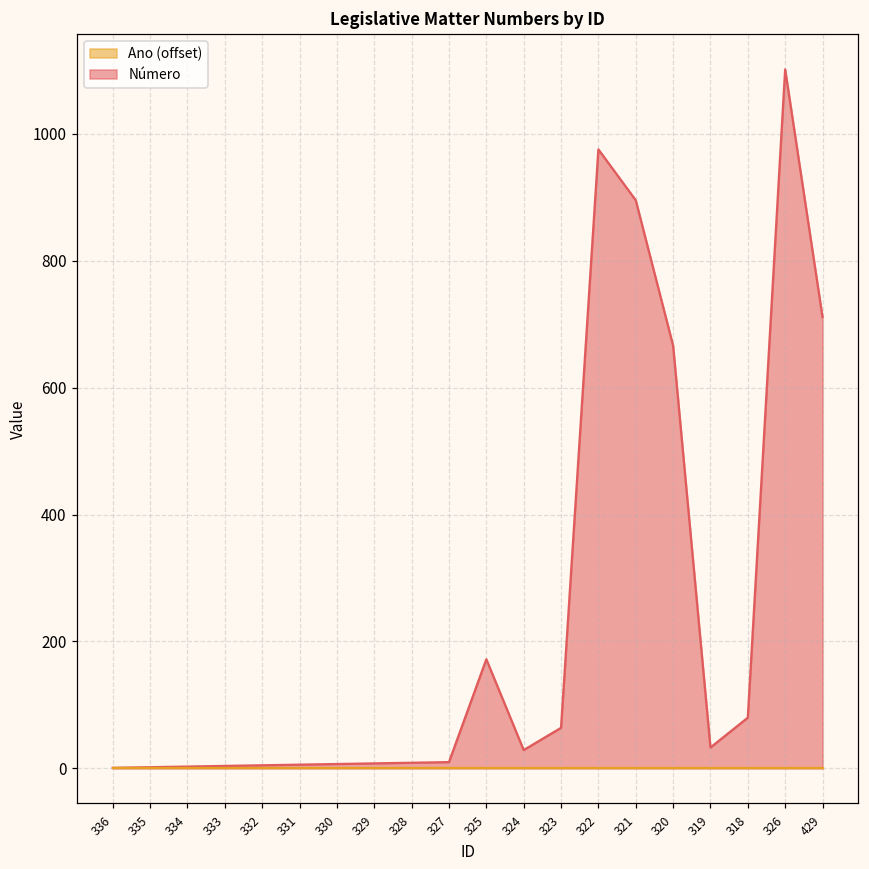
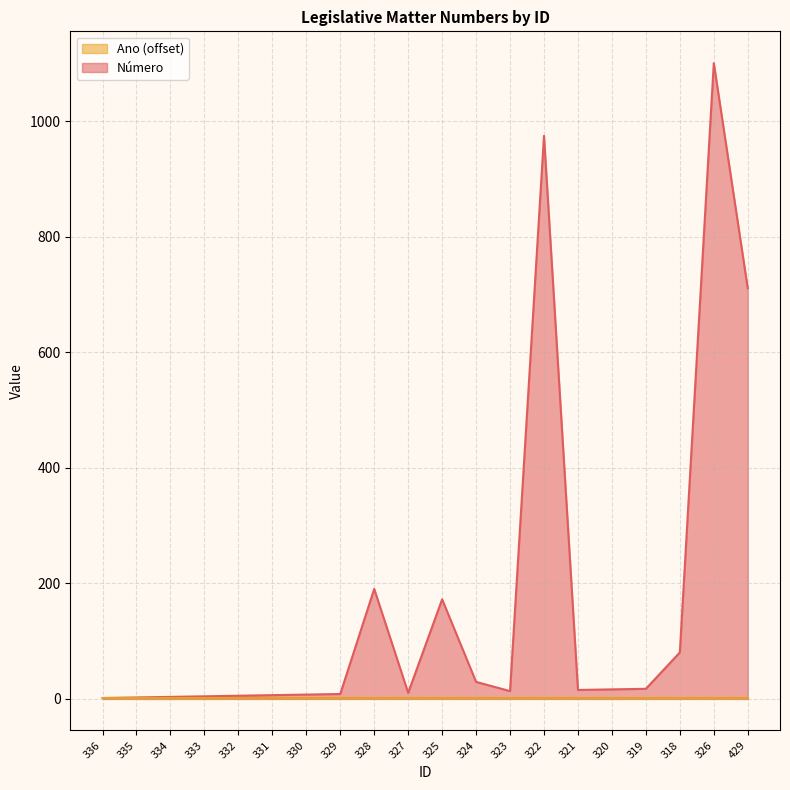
  {
    "Número": {
      "331": 10,
      "330": 10,
      "329": 10,
-     "328": 10,
+     "328": 190,
      "327": 10,
      "325": 170,
      "324": 30,
-     "323": 60,
+     "323": 10,
      "322": 980,
-     "321": 900,
-     "320": 670,
-     "319": 30,
+     "321": 20,
+     "320": 20,
+     "319": 20,
      "318": 80,
      "326": 1100,
      "429": 710
    },
    "Ano (offset)": {
      "331": 0,
      "330": 0,
      "329": 0,
      "328": 0,
      "327": 0,
      "325": 0,
      "324": 0,
      "323": 0,
      "322": 0,
      "321": 0,
      "320": 0,
      "319": 0,
      "318": 0,
      "326": 0,
      "429": 0
    }
  }
